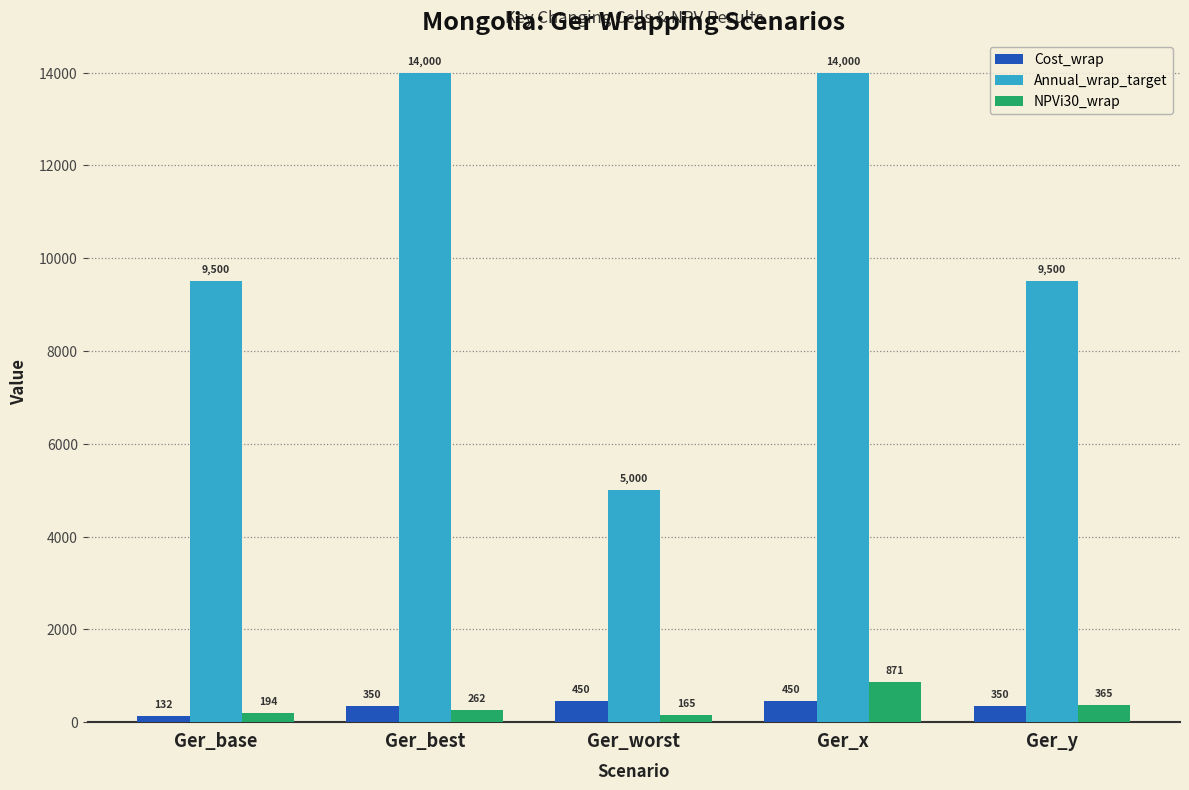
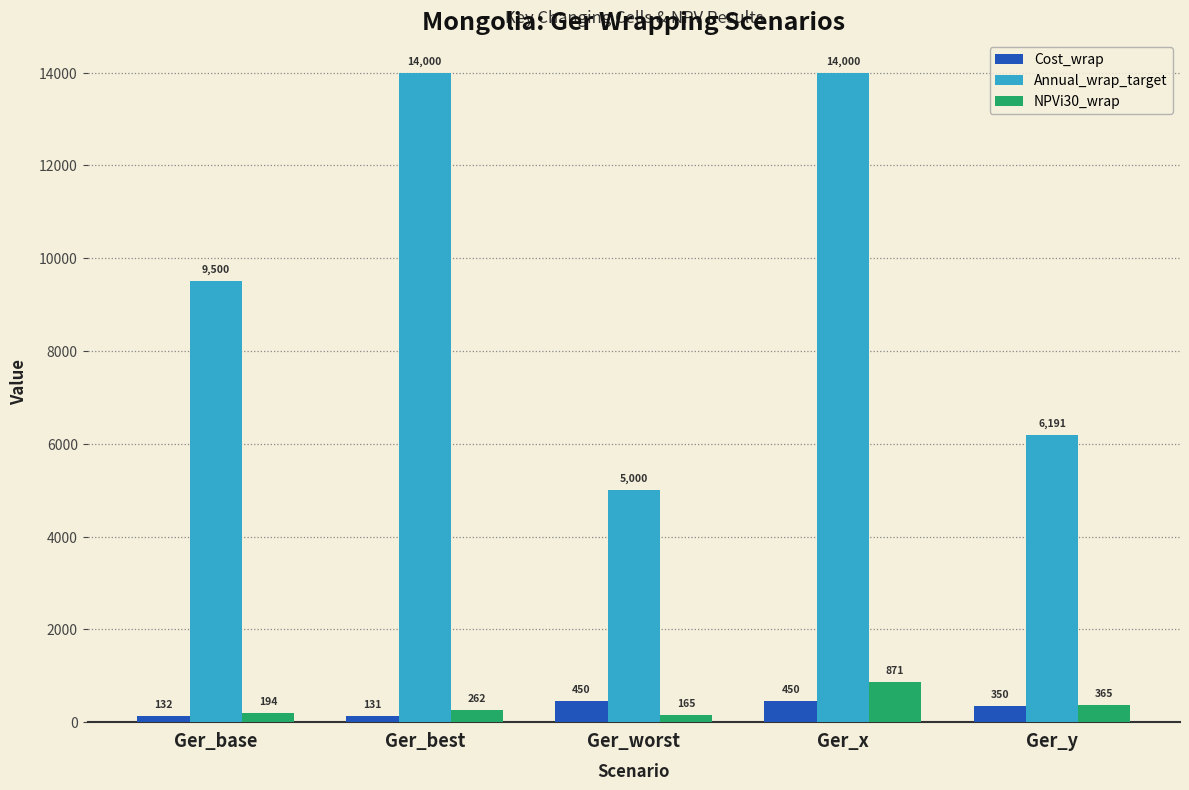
  {
    "Cost_wrap": {
      "Ger_base": "132",
-     "Ger_best": "350",
+     "Ger_best": "131",
      "Ger_worst": "450",
      "Ger_x": "450",
      "Ger_y": "350"
    },
    "Annual_wrap_target": {
      "Ger_base": "9,500",
      "Ger_best": "14,000",
      "Ger_worst": "5,000",
      "Ger_x": "14,000",
-     "Ger_y": "9,500"
+     "Ger_y": "6,191"
    },
    "NPVi30_wrap": {
      "Ger_base": "194",
      "Ger_best": "262",
      "Ger_worst": "165",
      "Ger_x": "871",
      "Ger_y": "365"
    }
  }
